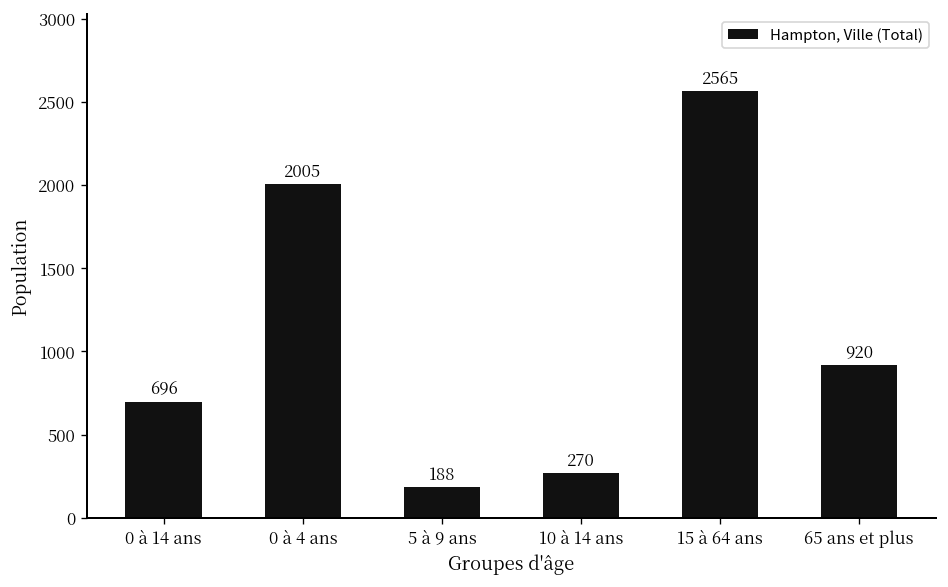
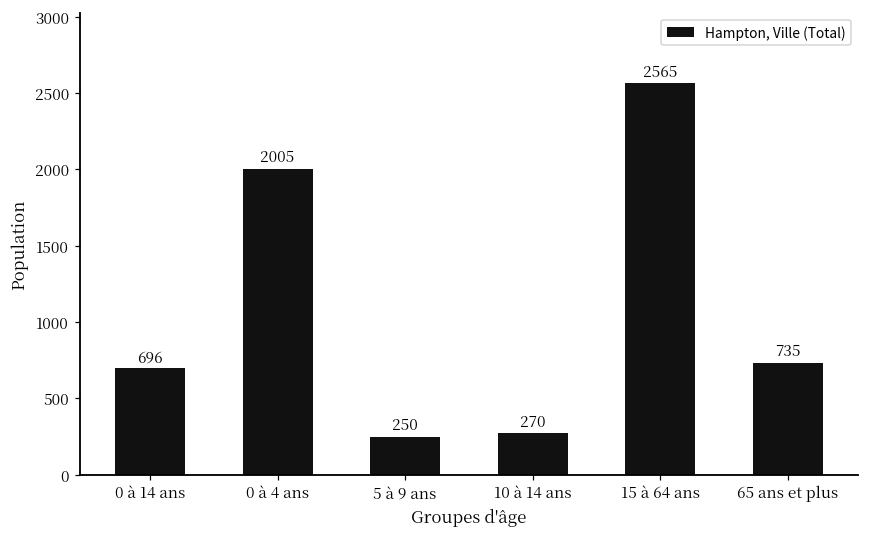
  {
    "0 à 14 ans": 696,
    "0 à 4 ans": 2005,
-   "5 à 9 ans": 188,
+   "5 à 9 ans": 250,
    "10 à 14 ans": 270,
    "15 à 64 ans": 2565,
-   "65 ans et plus": 920
+   "65 ans et plus": 735
  }
